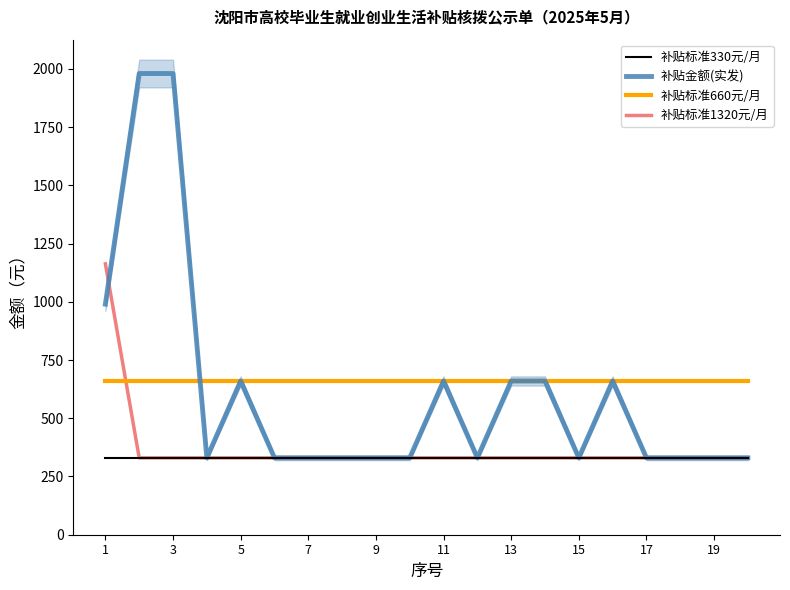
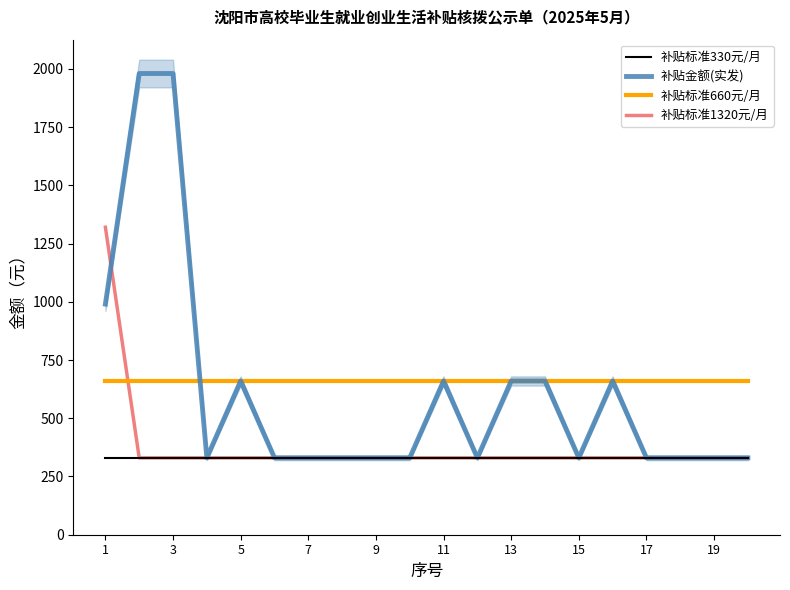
  {
    "补贴标准330元/月": {
      "1": 330
    },
    "补贴标准660元/月": {
      "1": 660,
      "3": 660,
      "7": 660,
      "9": 660,
      "15": 660,
      "17": 660,
      "19": 660
    },
    "补贴标准1320元/月": {
-     "1": 1160
+     "1": 1320
    }
  }
